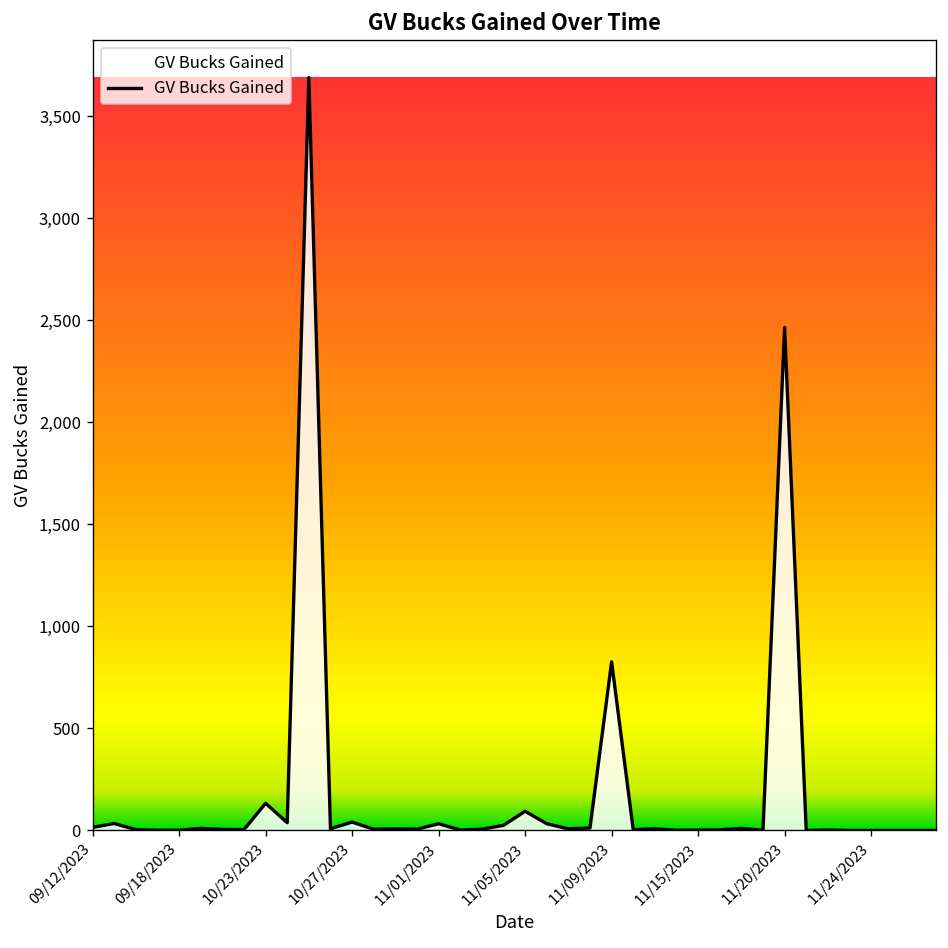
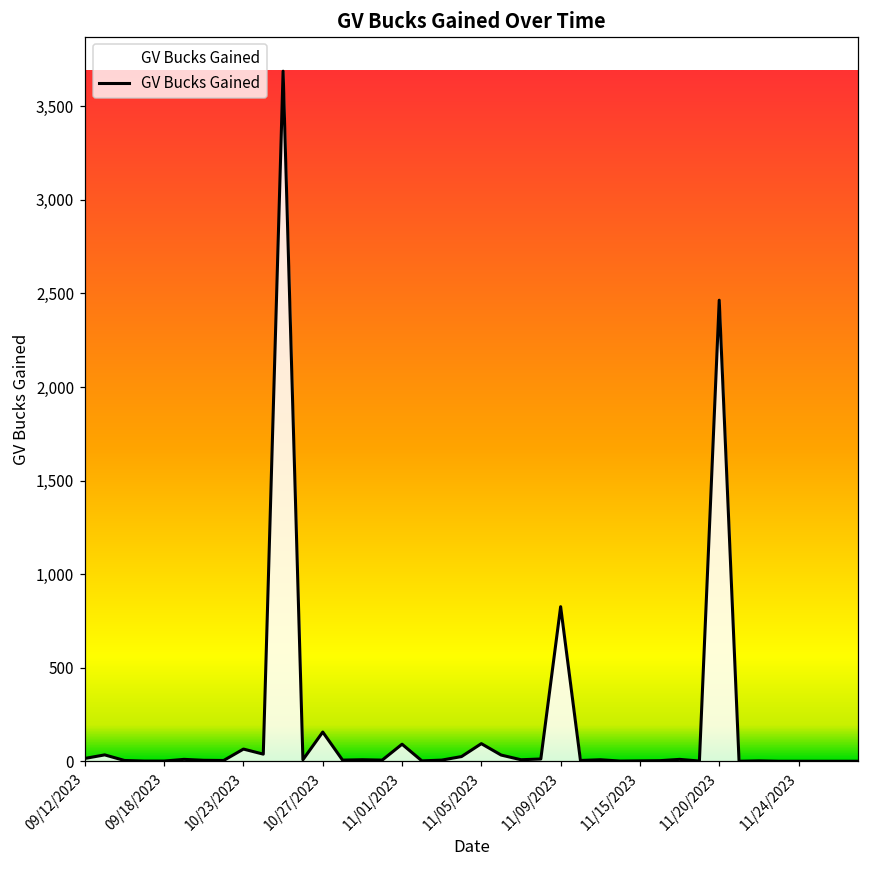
  {
    "09/12/2023": "20",
    "09/18/2023": "0",
-   "10/23/2023": "130",
-   "10/27/2023": "40",
-   "11/01/2023": "30",
+   "10/23/2023": "70",
+   "10/27/2023": "160",
+   "11/01/2023": "90",
    "11/05/2023": "90",
    "11/09/2023": "830",
    "11/15/2023": "0",
    "11/20/2023": "2,460",
    "11/24/2023": "0"
  }
